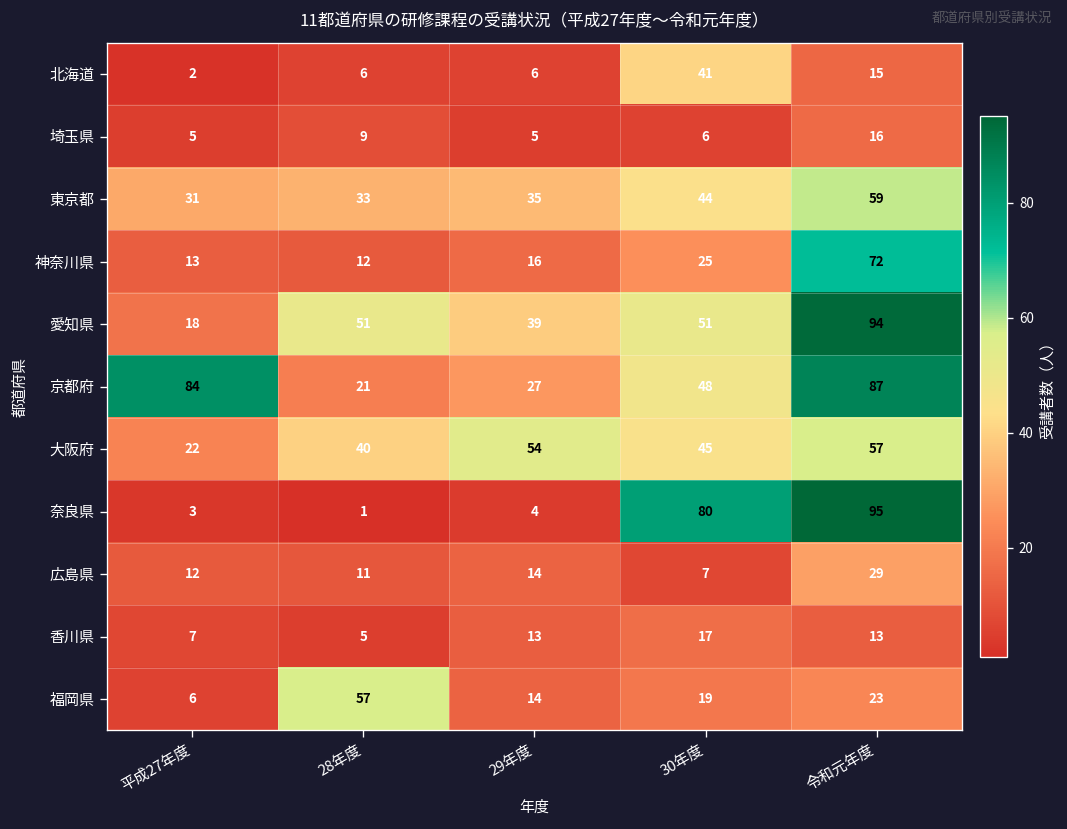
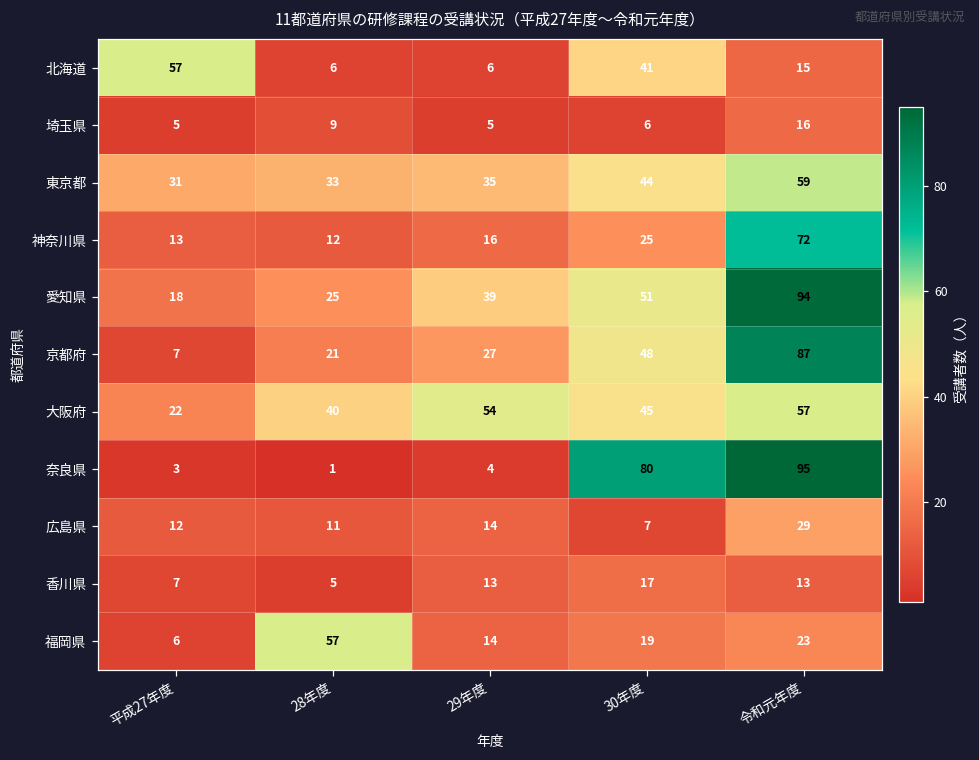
  {
    "北海道": {
-     "平成27年度": 2,
+     "平成27年度": 57,
      "28年度": 6,
      "29年度": 6,
      "30年度": 41,
      "令和元年度": 15
    },
    "埼玉県": {
      "平成27年度": 5,
      "28年度": 9,
      "29年度": 5,
      "30年度": 6,
      "令和元年度": 16
    },
    "東京都": {
      "平成27年度": 31,
      "28年度": 33,
      "29年度": 35,
      "30年度": 44,
      "令和元年度": 59
    },
    "神奈川県": {
      "平成27年度": 13,
      "28年度": 12,
      "29年度": 16,
      "30年度": 25,
      "令和元年度": 72
    },
    "愛知県": {
      "平成27年度": 18,
-     "28年度": 51,
+     "28年度": 25,
      "29年度": 39,
      "30年度": 51,
      "令和元年度": 94
    },
    "京都府": {
-     "平成27年度": 84,
+     "平成27年度": 7,
      "28年度": 21,
      "29年度": 27,
      "30年度": 48,
      "令和元年度": 87
    },
    "大阪府": {
      "平成27年度": 22,
      "28年度": 40,
      "29年度": 54,
      "30年度": 45,
      "令和元年度": 57
    },
    "奈良県": {
      "平成27年度": 3,
      "28年度": 1,
      "29年度": 4,
      "30年度": 80,
      "令和元年度": 95
    },
    "広島県": {
      "平成27年度": 12,
      "28年度": 11,
      "29年度": 14,
      "30年度": 7,
      "令和元年度": 29
    },
    "香川県": {
      "平成27年度": 7,
      "28年度": 5,
      "29年度": 13,
      "30年度": 17,
      "令和元年度": 13
    },
    "福岡県": {
      "平成27年度": 6,
      "28年度": 57,
      "29年度": 14,
      "30年度": 19,
      "令和元年度": 23
    }
  }
